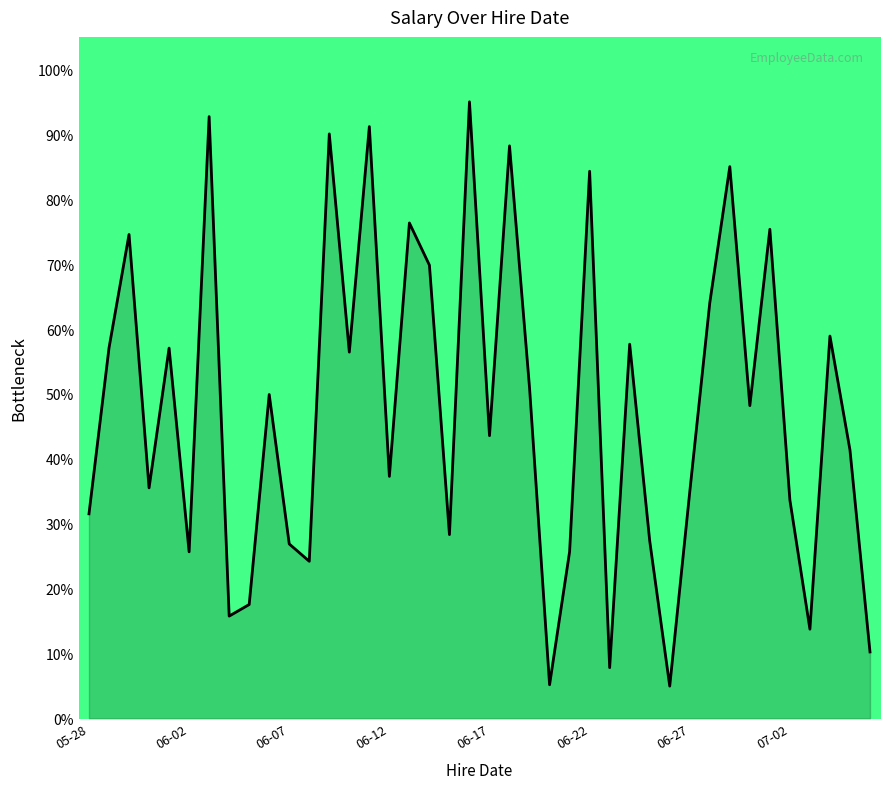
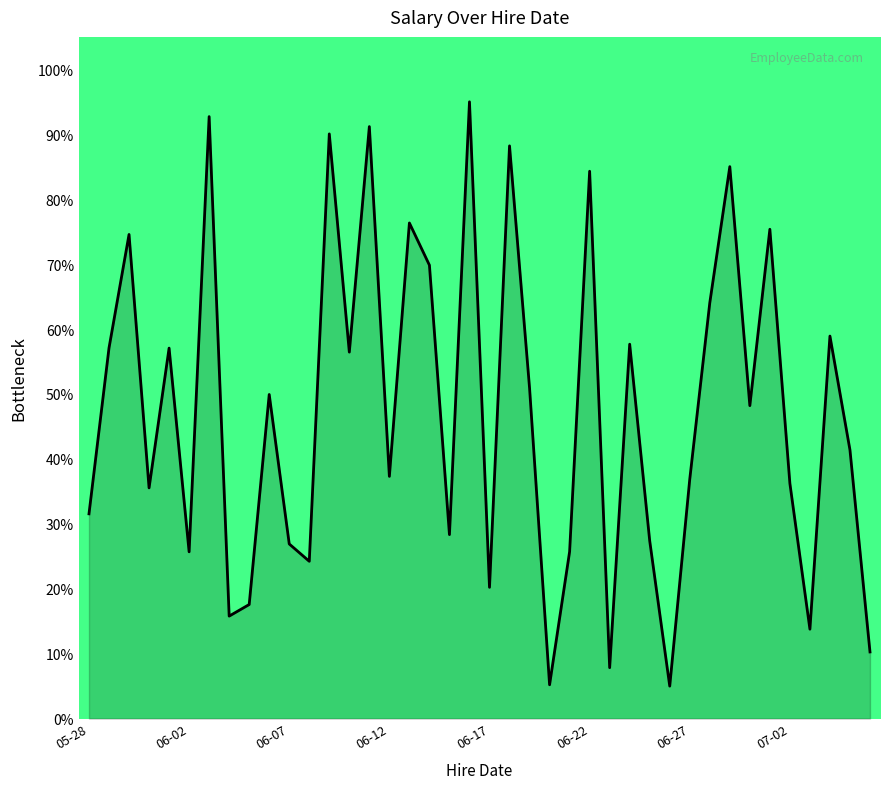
  {
    "05-28": "32%",
    "06-02": "26%",
    "06-07": "27%",
    "06-12": "37%",
-   "06-17": "44%",
+   "06-17": "20%",
    "06-22": "84%",
-   "06-27": "35%",
-   "07-02": "34%"
+   "06-27": "37%",
+   "07-02": "36%"
  }
